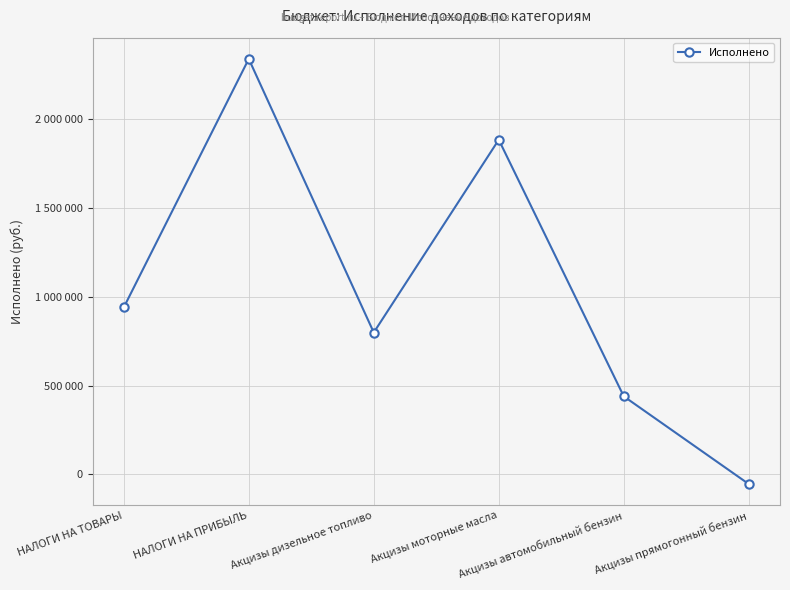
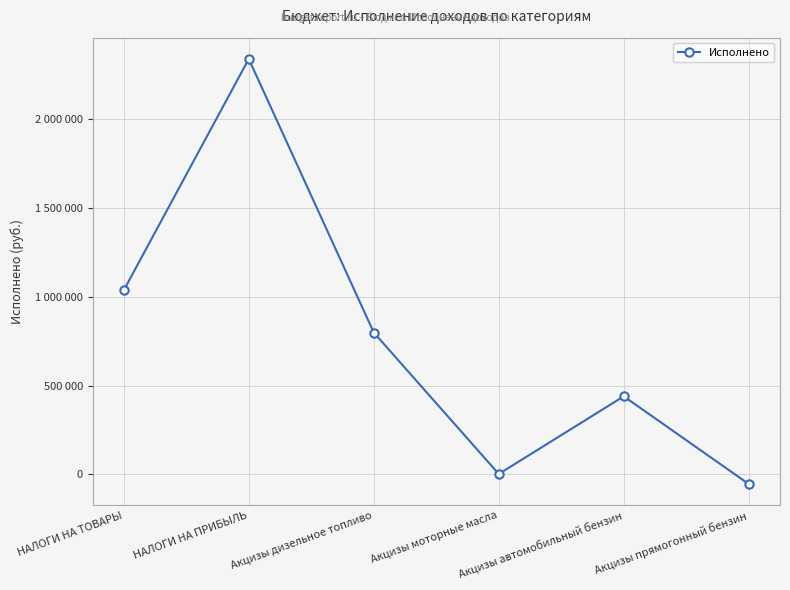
  {
-   "НАЛОГИ НА ТОВАРЫ": 940000,
+   "НАЛОГИ НА ТОВАРЫ": 1040000,
    "НАЛОГИ НА ПРИБЫЛЬ": 2340000,
    "Акцизы дизельное топливо": 800000,
-   "Акцизы моторные масла": 1880000,
+   "Акцизы моторные масла": 0,
    "Акцизы автомобильный бензин": 440000,
    "Акцизы прямогонный бензин": -50000
  }
